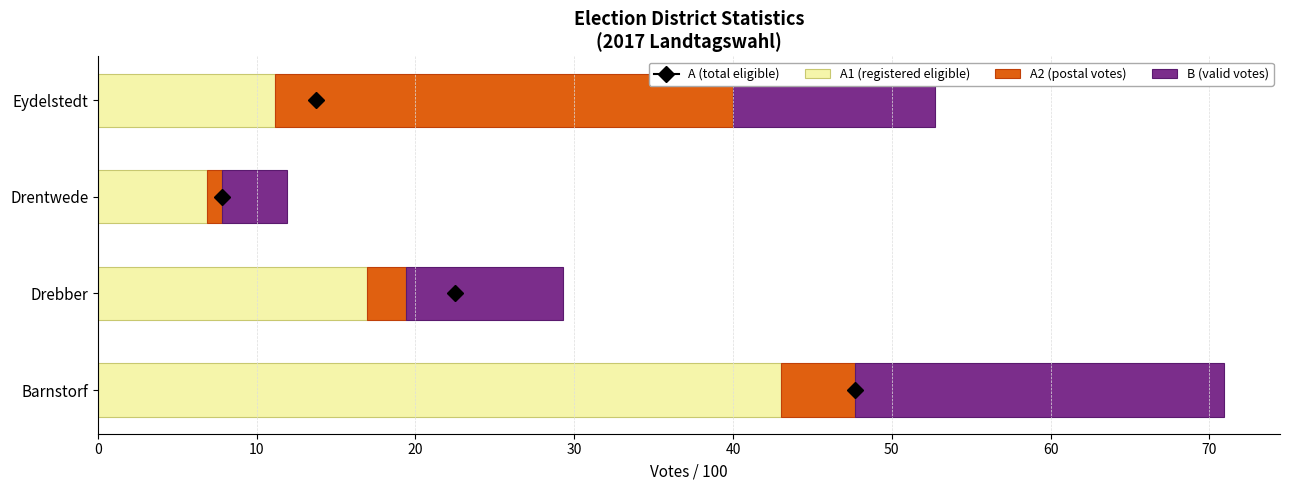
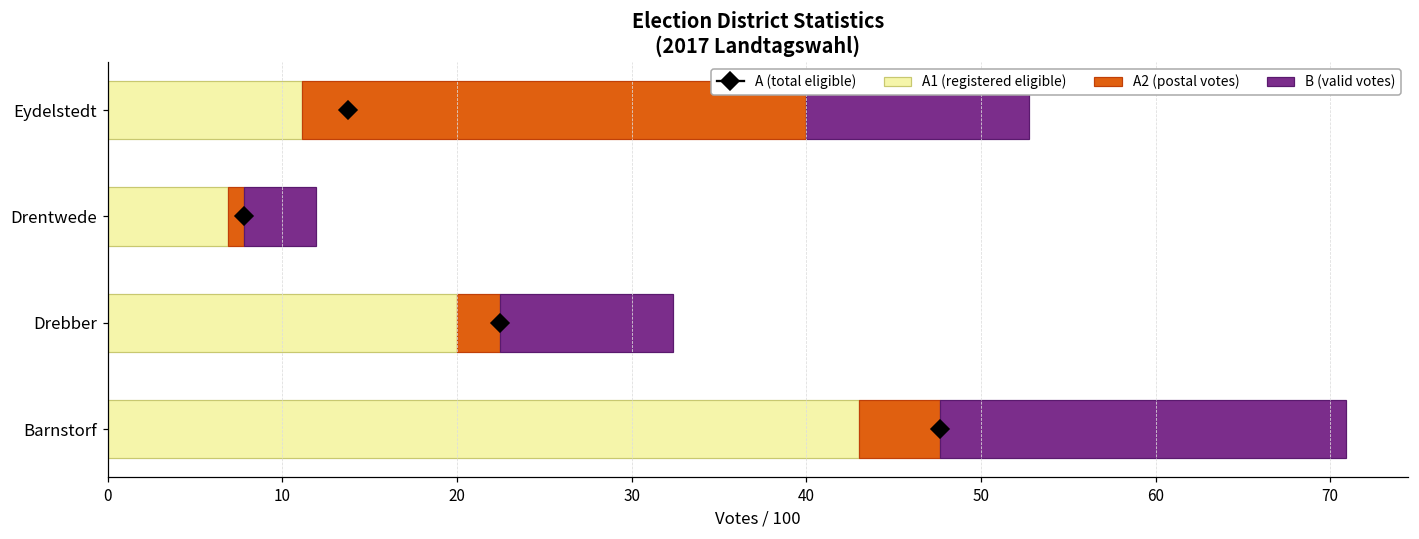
  {
    "A1 (registered eligible)": {
      "Eydelstedt": 11.1,
      "Drentwede": 6.9,
-     "Drebber": 16.9,
+     "Drebber": 20.0,
      "Barnstorf": 43.0
    },
    "A2 (postal votes)": {
      "Eydelstedt": 28.9,
      "Drentwede": 0.9,
      "Drebber": 2.5,
      "Barnstorf": 4.6
    },
    "B (valid votes)": {
      "Eydelstedt": 12.7,
      "Drentwede": 4.1,
      "Drebber": 9.9,
      "Barnstorf": 23.3
    }
  }
